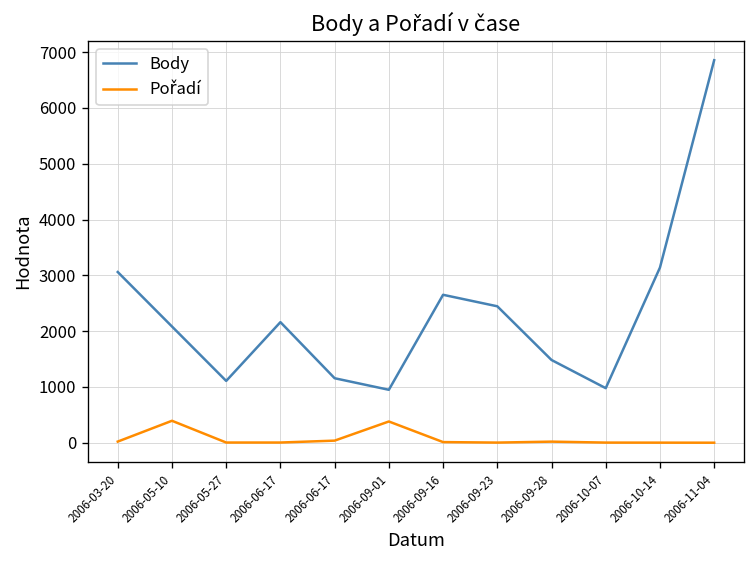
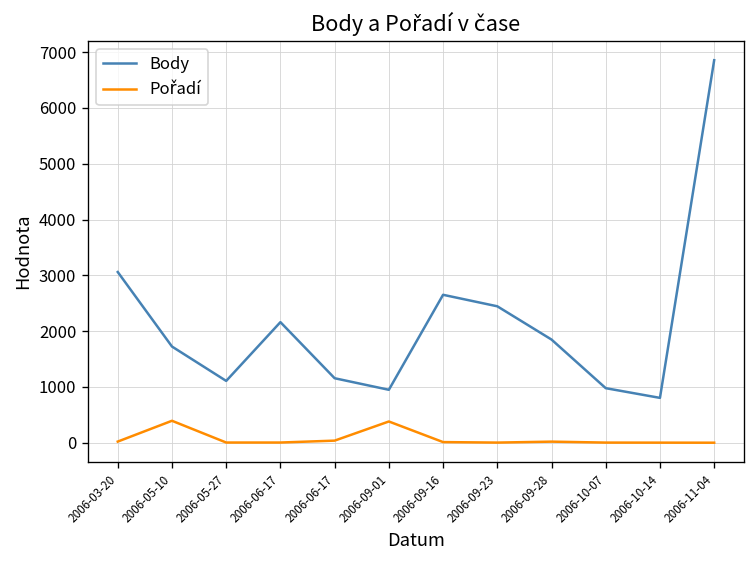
  {
    "Body": {
      "2006-03-20": 3100,
-     "2006-05-10": 2100,
+     "2006-05-10": 1700,
      "2006-05-27": 1100,
      "2006-09-01": 900,
      "2006-09-16": 2700,
      "2006-09-23": 2400,
-     "2006-09-28": 1500,
+     "2006-09-28": 1800,
      "2006-10-07": 1000,
-     "2006-10-14": 3100,
+     "2006-10-14": 800,
      "2006-11-04": 6900
    },
    "Pořadí": {
      "2006-03-20": 0,
      "2006-05-10": 400,
      "2006-05-27": 0,
      "2006-09-01": 400,
      "2006-09-16": 0,
      "2006-09-23": 0,
      "2006-09-28": 0,
      "2006-10-07": 0,
      "2006-10-14": 0,
      "2006-11-04": 0
    }
  }
